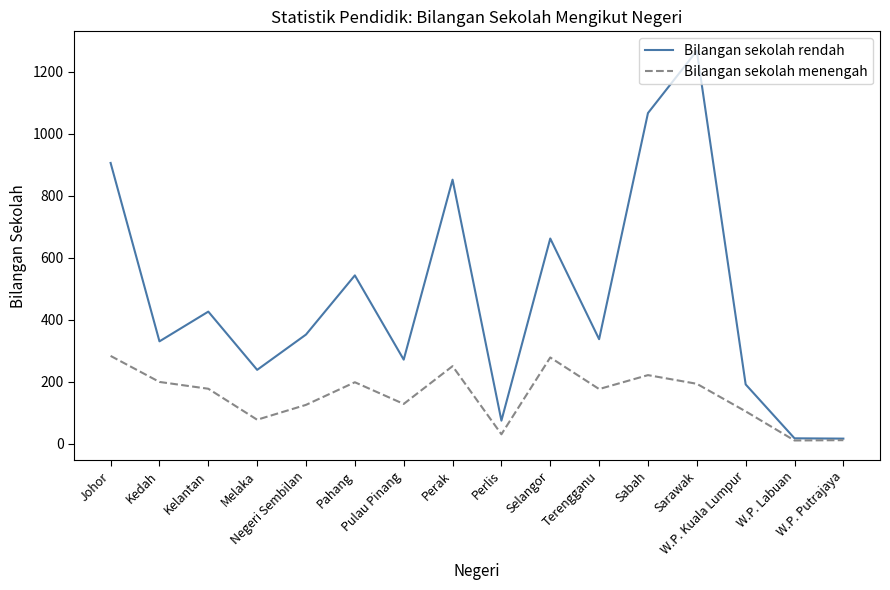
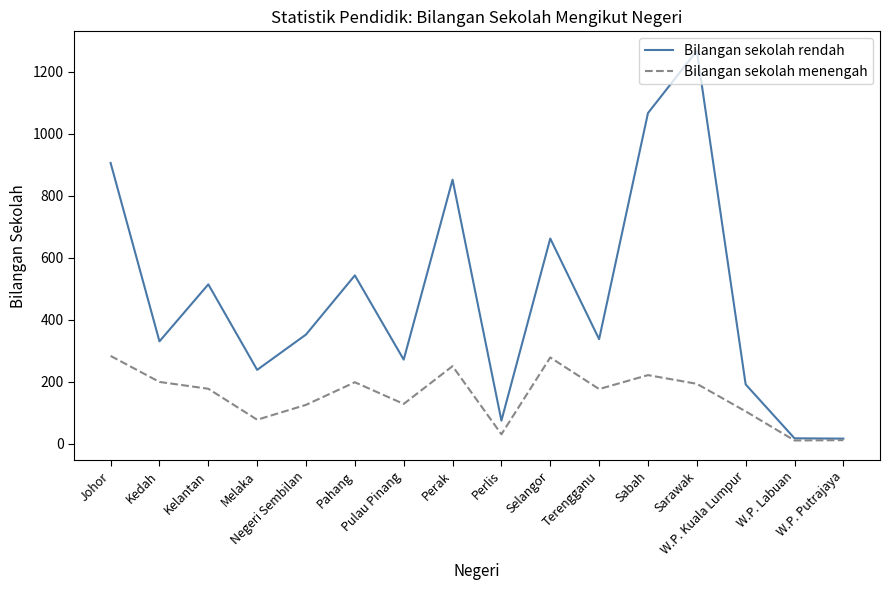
  {
    "Bilangan sekolah rendah": {
      "Johor": 910,
      "Kedah": 330,
-     "Kelantan": 430,
+     "Kelantan": 510,
      "Melaka": 240,
      "Negeri Sembilan": 350,
      "Pahang": 540,
      "Pulau Pinang": 270,
      "Perak": 850,
      "Perlis": 70,
      "Selangor": 660,
      "Terengganu": 340,
      "Sabah": 1070,
      "W.P. Kuala Lumpur": 190
    },
    "Bilangan sekolah menengah": {
      "Johor": 280,
      "Kedah": 200,
      "Kelantan": 180,
      "Melaka": 80,
      "Negeri Sembilan": 130,
      "Pahang": 200,
      "Pulau Pinang": 130,
      "Perak": 250,
      "Perlis": 30,
      "Selangor": 280,
      "Terengganu": 180,
      "Sabah": 220,
      "Sarawak": 190,
      "W.P. Kuala Lumpur": 100
    }
  }
